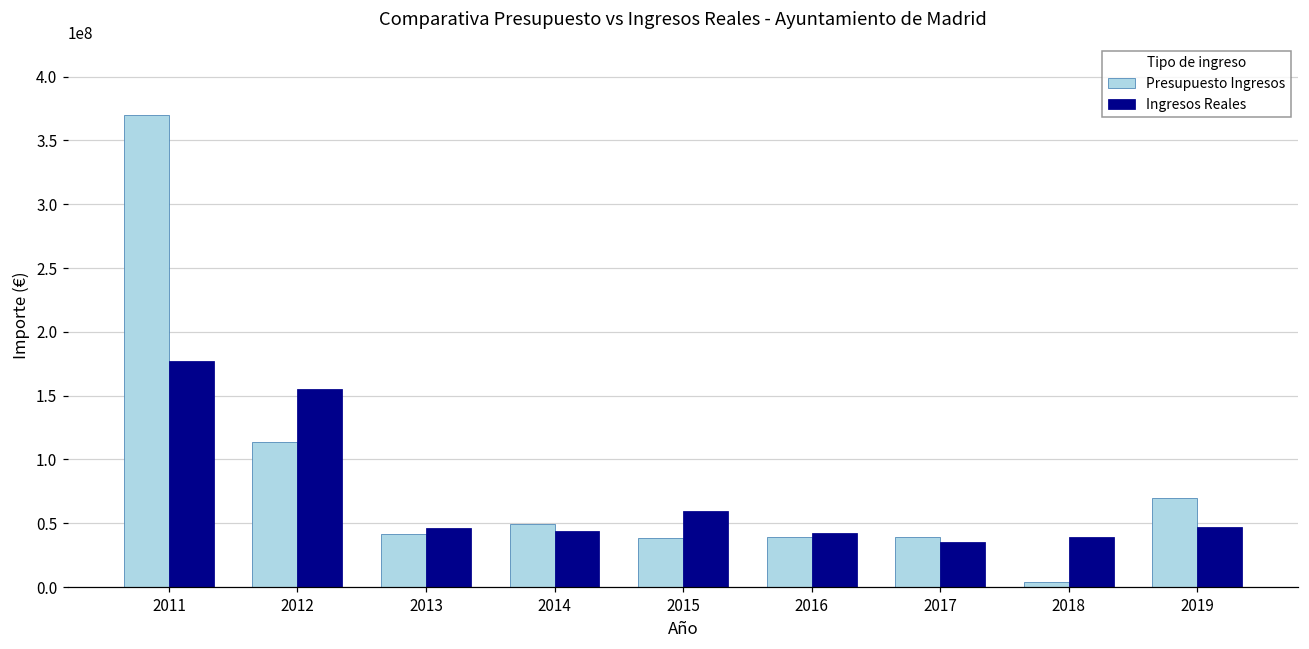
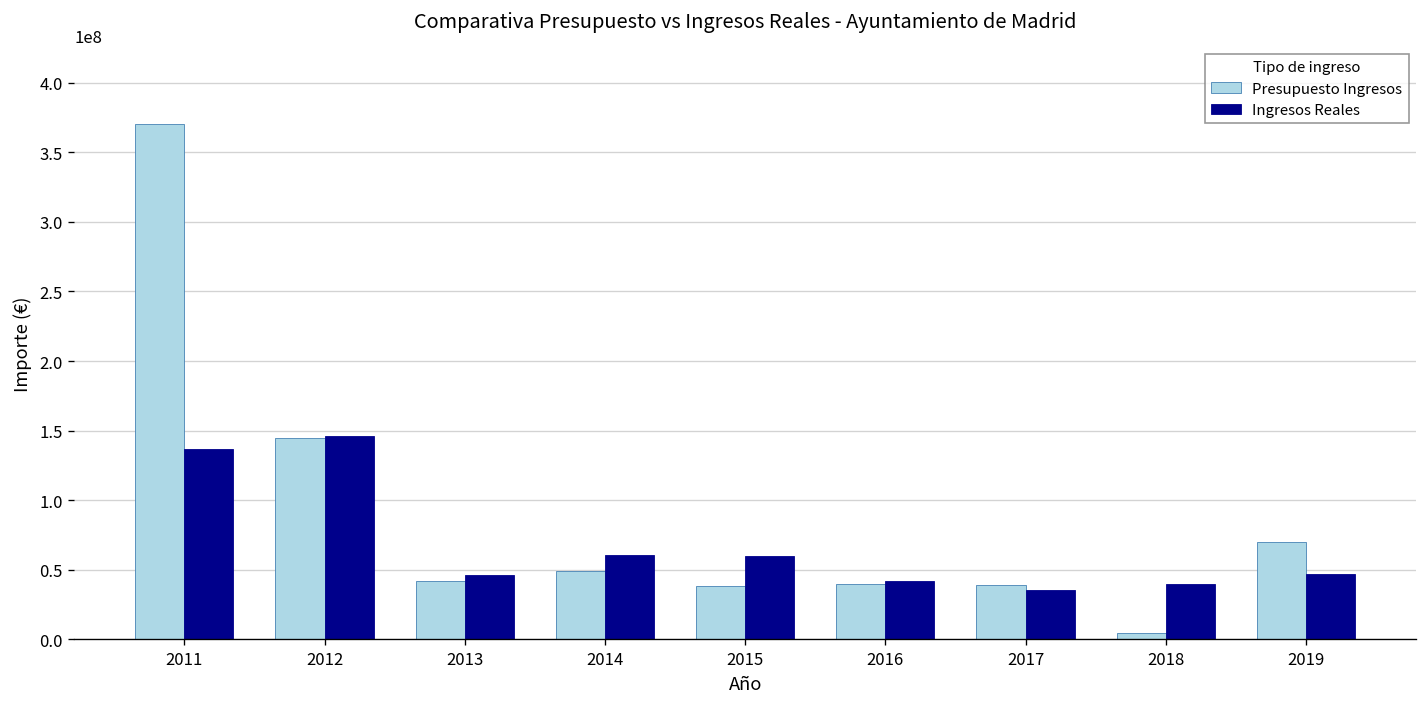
  {
    "Presupuesto Ingresos": {
      "2011": 370000000,
-     "2012": 114000000,
+     "2012": 145000000,
      "2013": 42000000,
      "2014": 49000000,
      "2015": 38000000,
      "2016": 39000000,
      "2017": 39000000,
      "2018": 4000000,
      "2019": 70000000
    },
    "Ingresos Reales": {
-     "2011": 177000000,
-     "2012": 156000000,
+     "2011": 136000000,
+     "2012": 146000000,
      "2013": 46000000,
-     "2014": 44000000,
+     "2014": 61000000,
      "2015": 60000000,
      "2016": 42000000,
      "2017": 35000000,
      "2018": 40000000,
      "2019": 47000000
    }
  }
